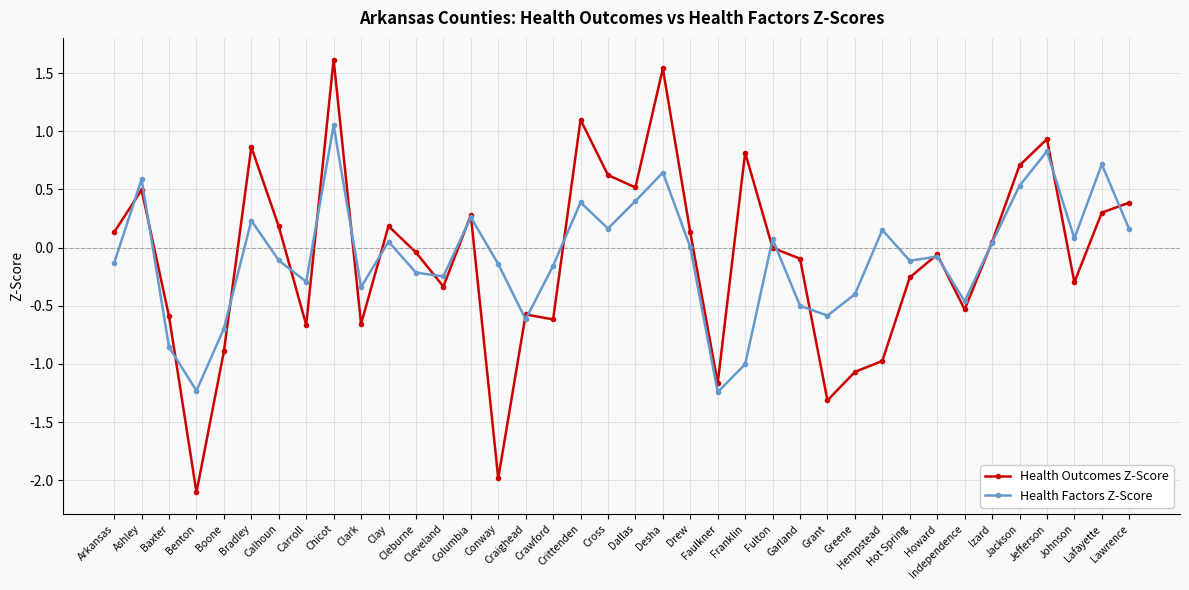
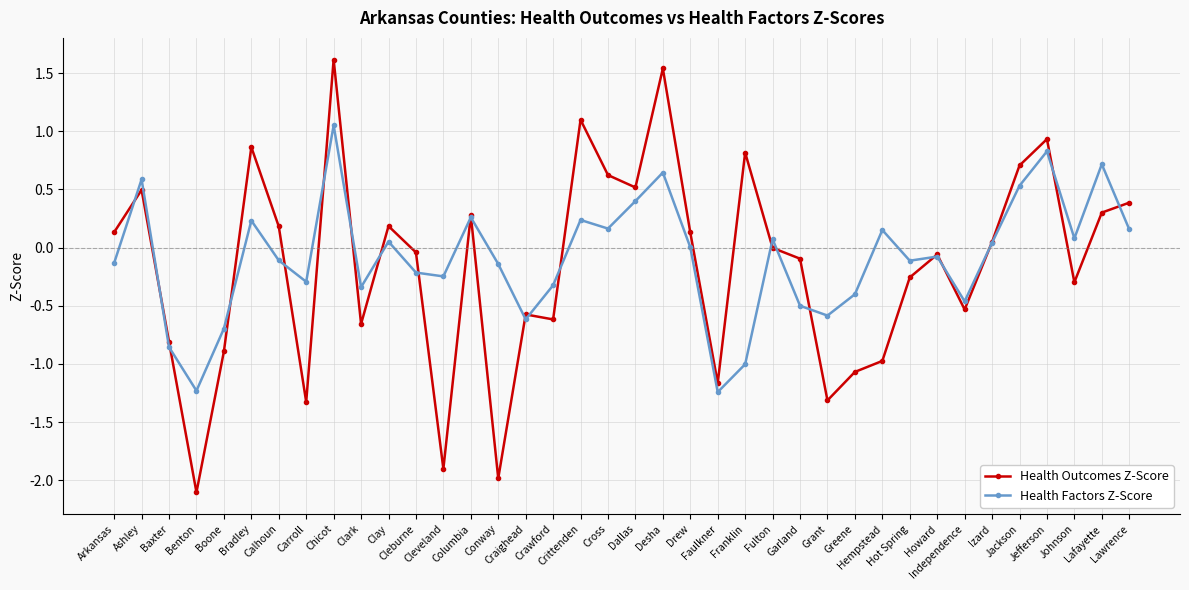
  {
    "Health Outcomes Z-Score": {
      "Arkansas": 0.13,
      "Ashley": 0.50,
-     "Baxter": -0.59,
+     "Baxter": -0.81,
      "Benton": -2.10,
      "Boone": -0.89,
      "Bradley": 0.86,
      "Calhoun": 0.18,
-     "Carroll": -0.66,
+     "Carroll": -1.33,
      "Chicot": 1.62,
      "Clark": -0.66,
      "Clay": 0.19,
      "Cleburne": -0.04,
-     "Cleveland": -0.33,
+     "Cleveland": -1.90,
      "Conway": -1.98,
      "Craighead": -0.57,
      "Crawford": -0.62,
      "Crittenden": 1.10,
      "Cross": 0.62,
      "Dallas": 0.52,
      "Desha": 1.54,
      "Drew": 0.13,
      "Faulkner": -1.16,
      "Franklin": 0.82,
      "Fulton": 0.00,
      "Garland": -0.09,
      "Grant": -1.31,
      "Greene": -1.07,
      "Hempstead": -0.97,
      "Hot Spring": -0.26,
      "Independence": -0.53,
      "Jackson": 0.71,
      "Jefferson": 0.93,
      "Johnson": -0.30,
      "Lafayette": 0.30,
      "Lawrence": 0.39
    },
    "Health Factors Z-Score": {
      "Arkansas": -0.13,
      "Ashley": 0.59,
      "Baxter": -0.85,
      "Benton": -1.23,
      "Boone": -0.70,
      "Bradley": 0.23,
      "Calhoun": -0.11,
      "Carroll": -0.29,
      "Chicot": 1.05,
      "Clark": -0.34,
      "Clay": 0.05,
      "Cleburne": -0.21,
      "Cleveland": -0.25,
      "Conway": -0.14,
      "Craighead": -0.62,
-     "Crawford": -0.16,
-     "Crittenden": 0.39,
+     "Crawford": -0.32,
+     "Crittenden": 0.24,
      "Cross": 0.16,
      "Dallas": 0.40,
      "Desha": 0.65,
      "Drew": 0.00,
      "Faulkner": -1.24,
      "Franklin": -1.00,
      "Fulton": 0.07,
      "Garland": -0.50,
      "Grant": -0.58,
      "Greene": -0.40,
      "Hempstead": 0.15,
      "Hot Spring": -0.11,
      "Independence": -0.46,
      "Jackson": 0.53,
      "Jefferson": 0.83,
      "Johnson": 0.08,
      "Lafayette": 0.72,
      "Lawrence": 0.16
    }
  }
